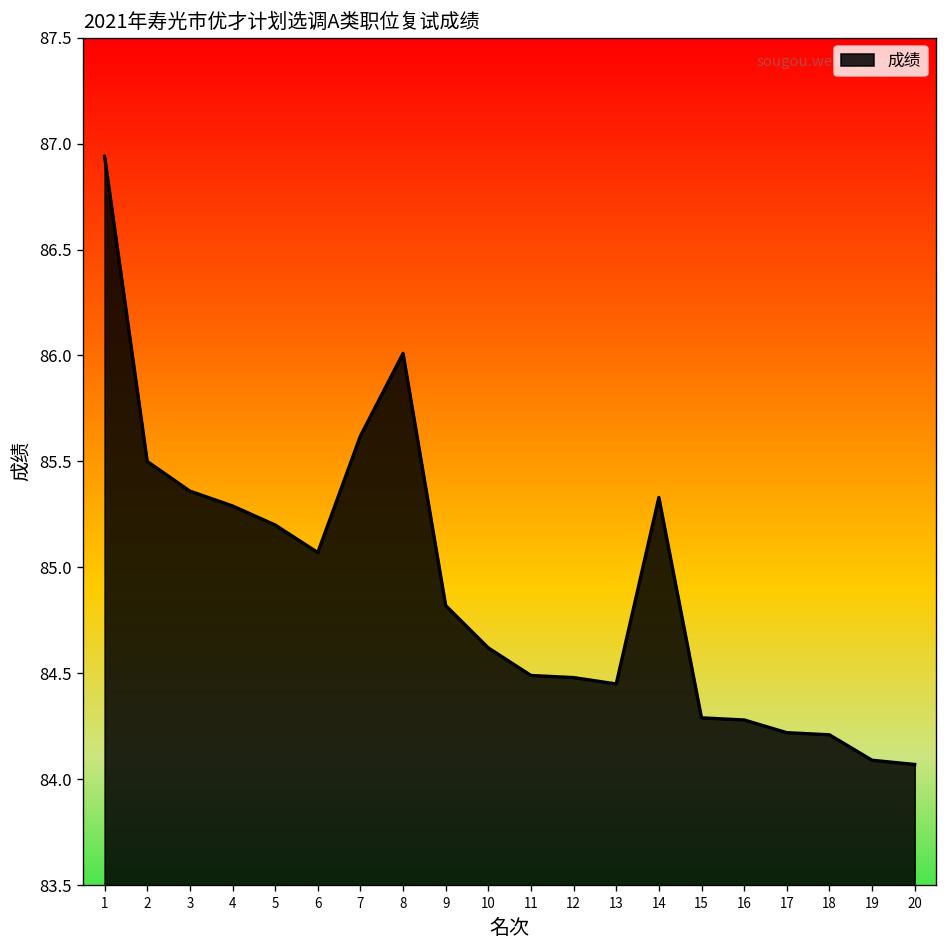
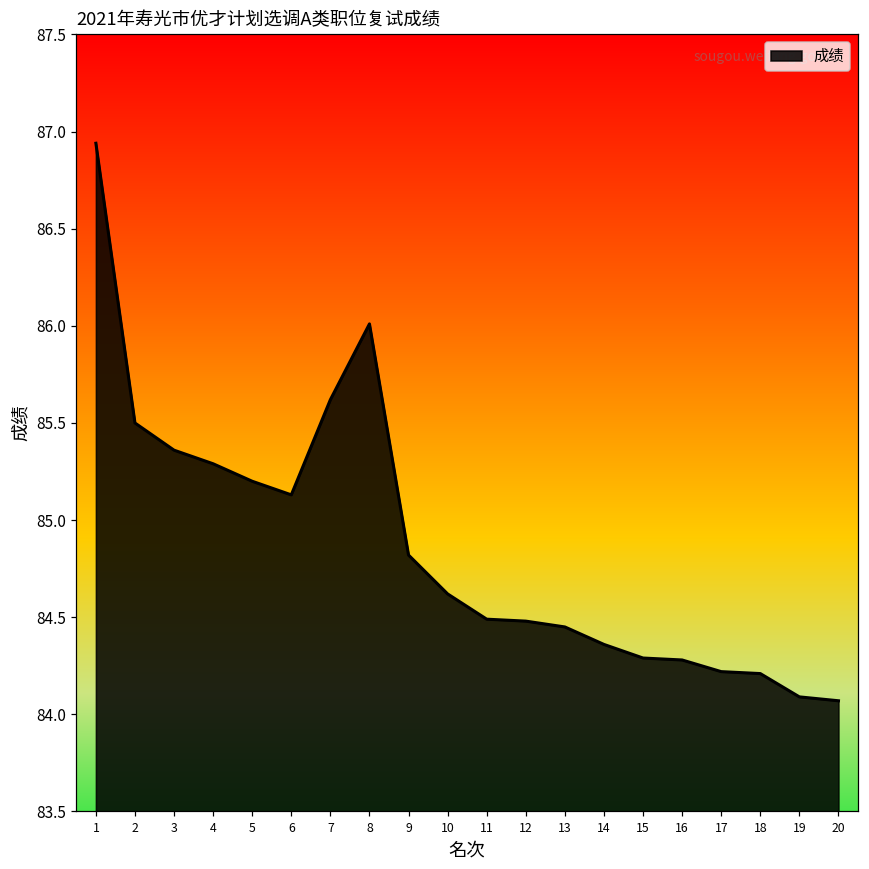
  {
    "1": 86.94,
    "2": 85.50,
    "3": 85.36,
    "4": 85.29,
    "5": 85.20,
-   "6": 85.07,
+   "6": 85.13,
    "7": 85.62,
    "8": 86.01,
    "9": 84.82,
    "10": 84.62,
    "11": 84.49,
    "12": 84.48,
    "13": 84.45,
-   "14": 85.33,
+   "14": 84.36,
    "15": 84.29,
    "16": 84.28,
    "17": 84.22,
    "18": 84.21,
    "19": 84.09,
    "20": 84.07
  }
